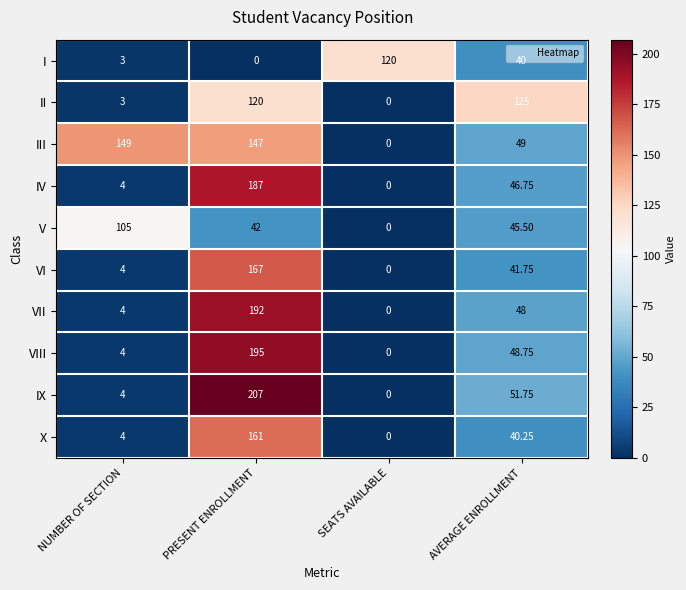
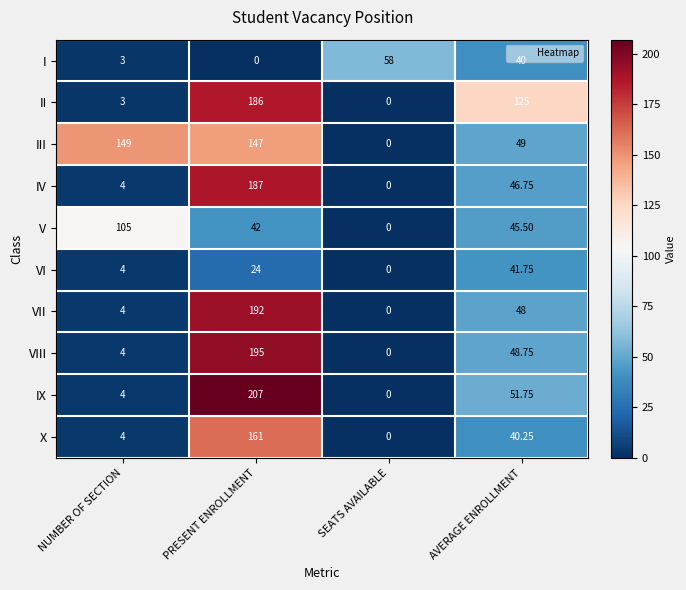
  {
    "I": {
      "NUMBER OF SECTION": 3,
      "PRESENT ENROLLMENT": 0,
-     "SEATS AVAILABLE": 120
+     "SEATS AVAILABLE": 58
    },
    "II": {
      "NUMBER OF SECTION": 3,
-     "PRESENT ENROLLMENT": 120,
+     "PRESENT ENROLLMENT": 186,
      "SEATS AVAILABLE": 0,
      "AVERAGE ENROLLMENT": 125
    },
    "III": {
      "NUMBER OF SECTION": 149,
      "PRESENT ENROLLMENT": 147,
      "SEATS AVAILABLE": 0,
      "AVERAGE ENROLLMENT": 49
    },
    "IV": {
      "NUMBER OF SECTION": 4,
      "PRESENT ENROLLMENT": 187,
      "SEATS AVAILABLE": 0,
      "AVERAGE ENROLLMENT": 46.75
    },
    "V": {
      "NUMBER OF SECTION": 105,
      "PRESENT ENROLLMENT": 42,
      "SEATS AVAILABLE": 0,
      "AVERAGE ENROLLMENT": 45.50
    },
    "VI": {
      "NUMBER OF SECTION": 4,
-     "PRESENT ENROLLMENT": 167,
+     "PRESENT ENROLLMENT": 24,
      "SEATS AVAILABLE": 0,
      "AVERAGE ENROLLMENT": 41.75
    },
    "VII": {
      "NUMBER OF SECTION": 4,
      "PRESENT ENROLLMENT": 192,
      "SEATS AVAILABLE": 0,
      "AVERAGE ENROLLMENT": 48
    },
    "VIII": {
      "NUMBER OF SECTION": 4,
      "PRESENT ENROLLMENT": 195,
      "SEATS AVAILABLE": 0,
      "AVERAGE ENROLLMENT": 48.75
    },
    "IX": {
      "NUMBER OF SECTION": 4,
      "PRESENT ENROLLMENT": 207,
      "SEATS AVAILABLE": 0,
      "AVERAGE ENROLLMENT": 51.75
    },
    "X": {
      "NUMBER OF SECTION": 4,
      "PRESENT ENROLLMENT": 161,
      "SEATS AVAILABLE": 0,
      "AVERAGE ENROLLMENT": 40.25
    }
  }
